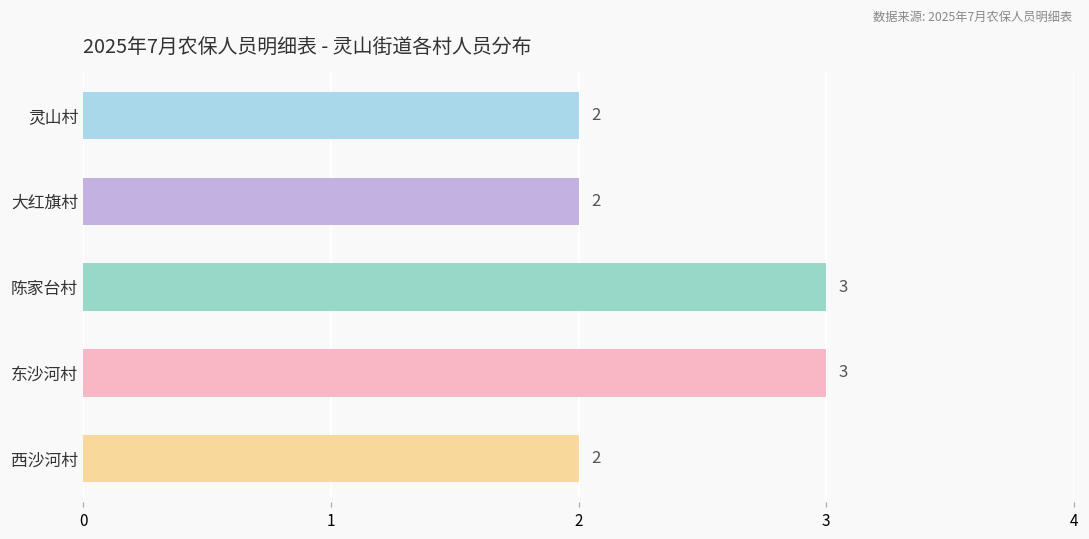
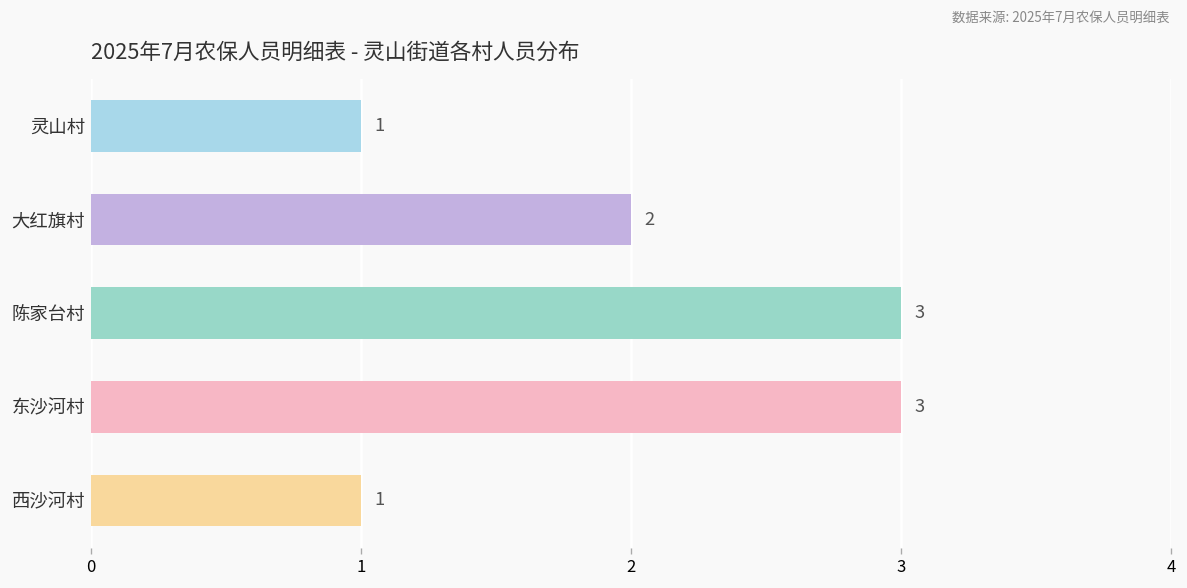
  {
-   "灵山村": 2,
+   "灵山村": 1,
    "大红旗村": 2,
    "陈家台村": 3,
    "东沙河村": 3,
-   "西沙河村": 2
+   "西沙河村": 1
  }
